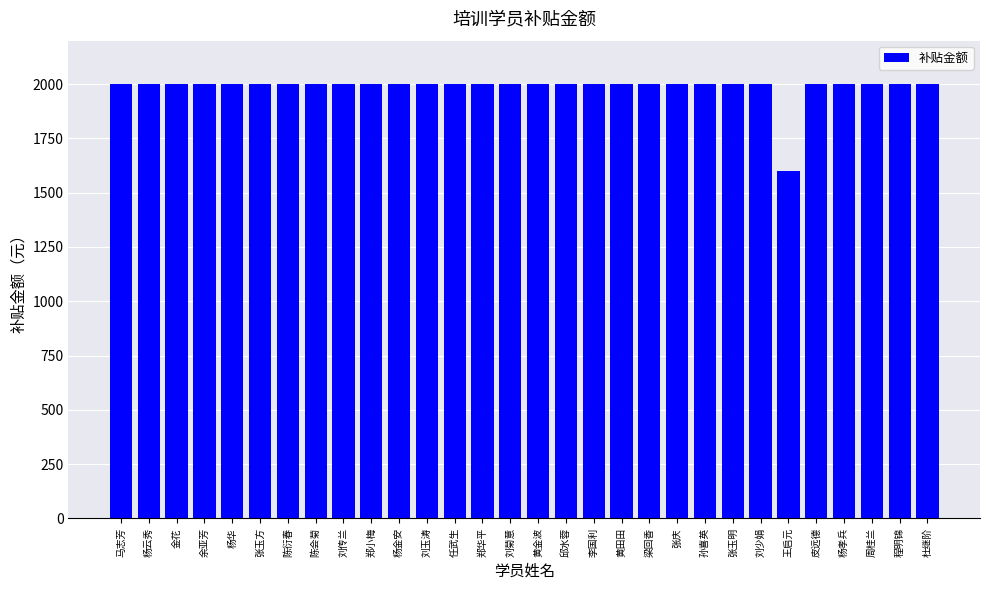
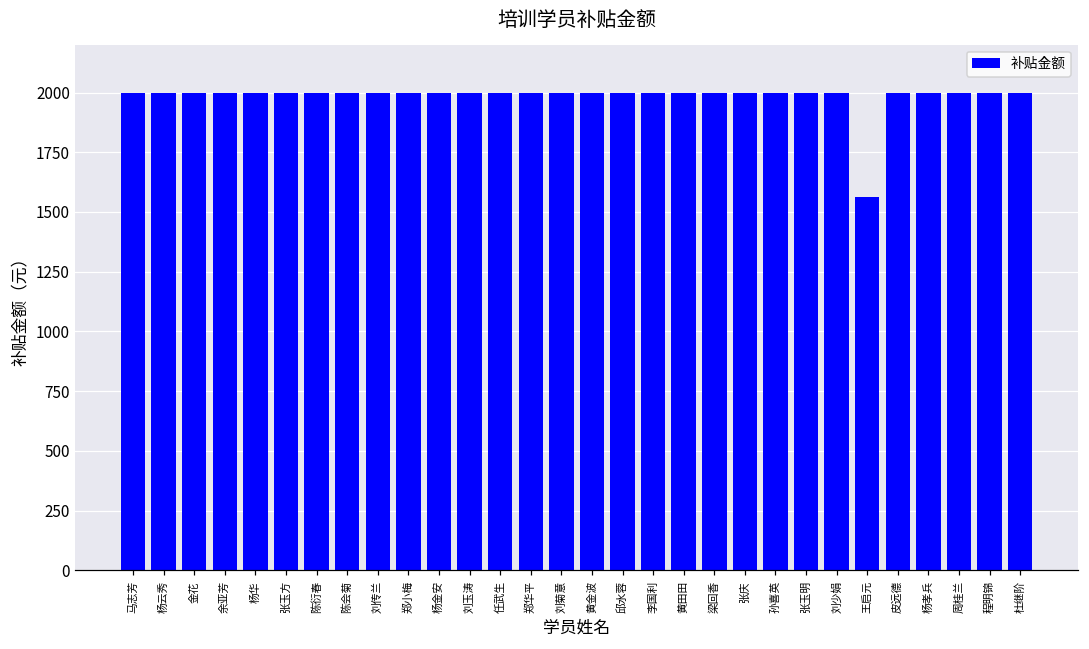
  {
    "马志芳": 2000,
    "杨云秀": 2000,
    "金花": 2000,
    "余亚芳": 2000,
    "杨华": 2000,
    "张玉方": 2000,
    "陈衍春": 2000,
    "陈会菊": 2000,
    "刘传兰": 2000,
    "郑小梅": 2000,
    "杨金安": 2000,
    "刘玉涛": 2000,
    "任武生": 2000,
    "郑华平": 2000,
    "刘菊意": 2000,
    "黄金波": 2000,
    "邱水蓉": 2000,
    "李国利": 2000,
    "黄田田": 2000,
    "梁回香": 2000,
    "张庆": 2000,
    "孙喜英": 2000,
    "张玉明": 2000,
    "刘少娟": 2000,
-   "王启元": 1600,
+   "王启元": 1560,
    "皮远德": 2000,
    "杨孝兵": 2000,
    "周桂兰": 2000,
    "程明锦": 2000,
    "杜继阶": 2000
  }
